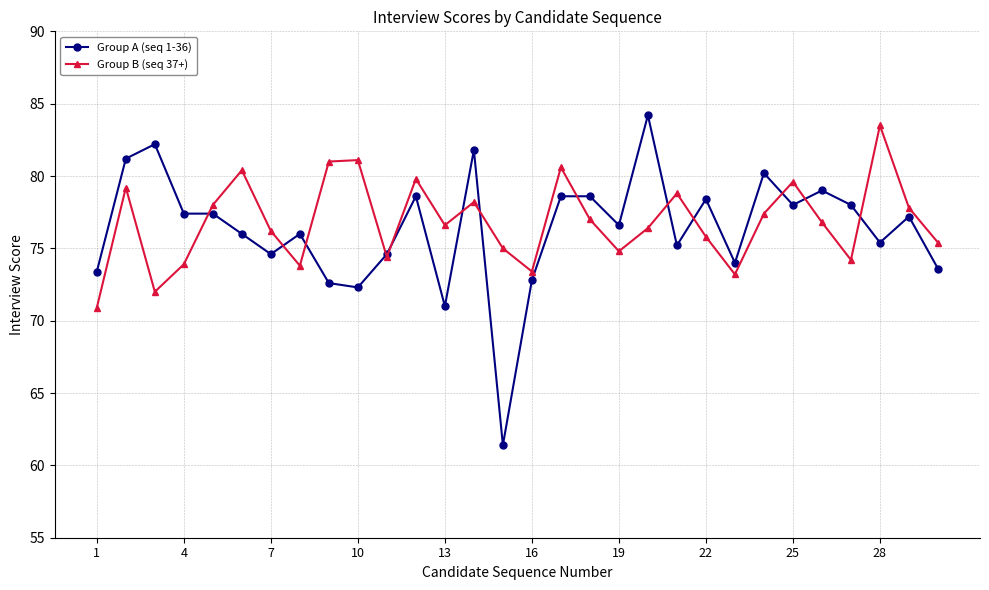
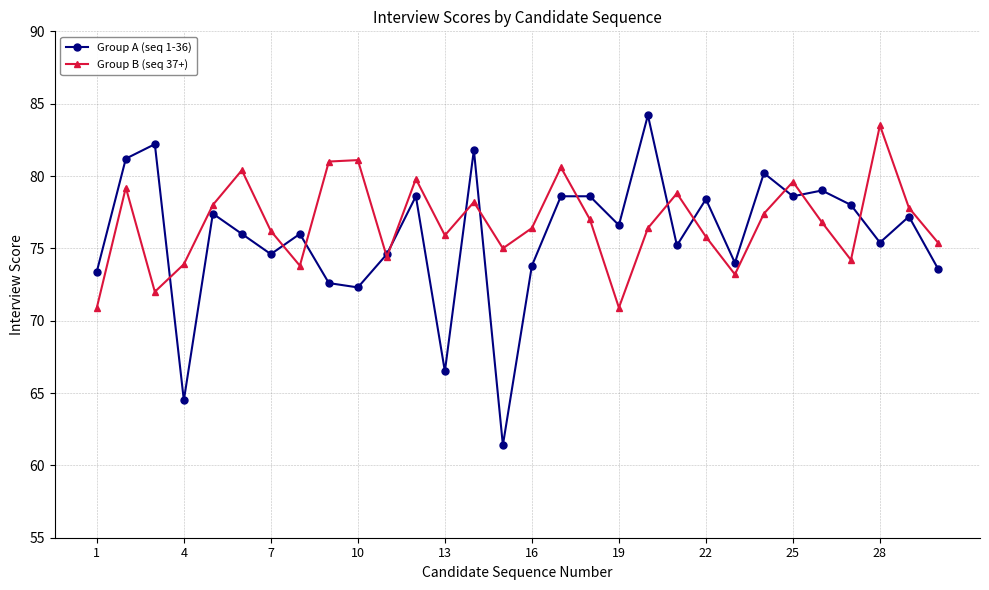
  {
    "Group A (seq 1-36)": {
      "1": 73.4,
-     "4": 77.4,
+     "4": 64.5,
      "7": 74.6,
      "10": 72.3,
-     "13": 71.0,
-     "16": 72.8,
+     "13": 66.5,
+     "16": 73.8,
      "19": 76.6,
      "22": 78.4,
-     "25": 78.0,
+     "25": 78.6,
      "28": 75.4
    },
    "Group B (seq 37+)": {
      "1": 70.9,
      "4": 73.9,
      "7": 76.2,
      "10": 81.1,
-     "13": 76.6,
-     "16": 73.4,
-     "19": 74.8,
+     "13": 75.9,
+     "16": 76.4,
+     "19": 70.9,
      "22": 75.8,
      "25": 79.6,
      "28": 83.5
    }
  }
